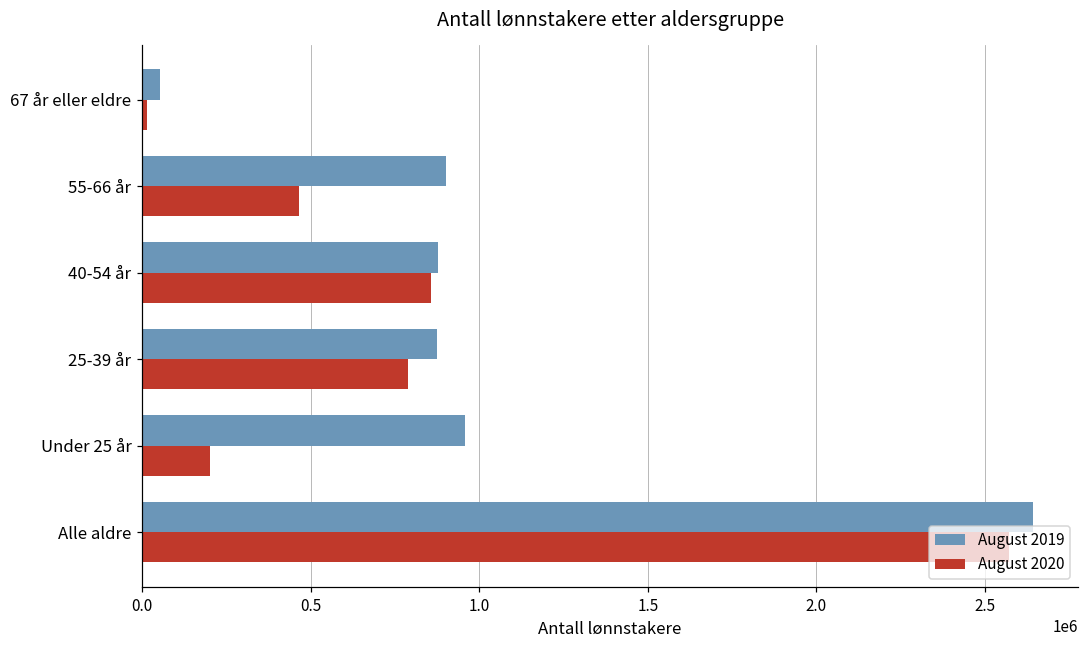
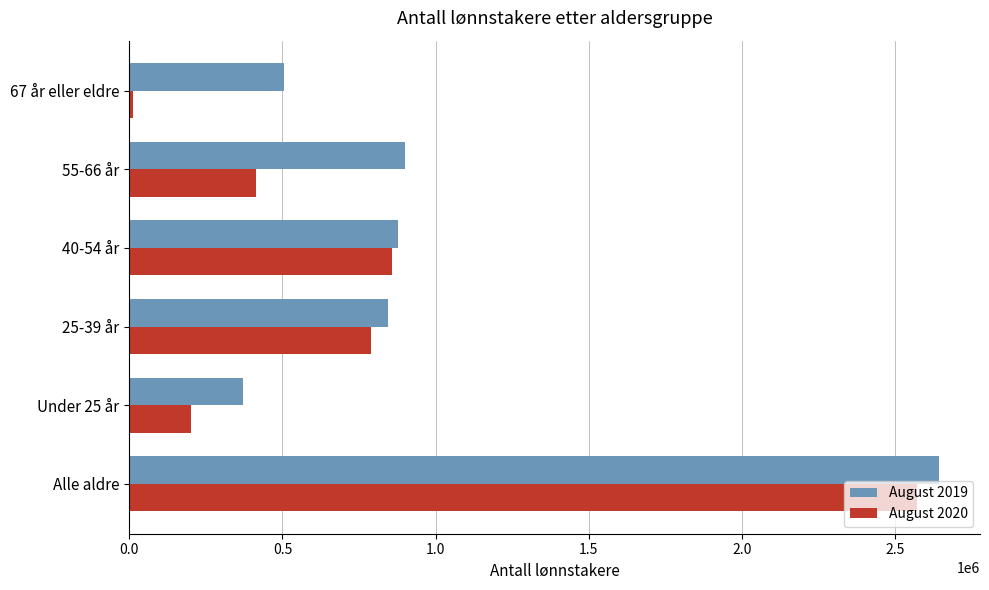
  {
    "August 2019": {
-     "67 år eller eldre": 50000,
+     "67 år eller eldre": 500000,
      "55-66 år": 900000,
      "40-54 år": 880000,
-     "25-39 år": 870000,
-     "Under 25 år": 960000,
+     "25-39 år": 850000,
+     "Under 25 år": 370000,
      "Alle aldre": 2640000
    },
    "August 2020": {
      "67 år eller eldre": 10000,
-     "55-66 år": 470000,
+     "55-66 år": 410000,
      "40-54 år": 860000,
      "25-39 år": 790000,
      "Under 25 år": 200000
    }
  }
